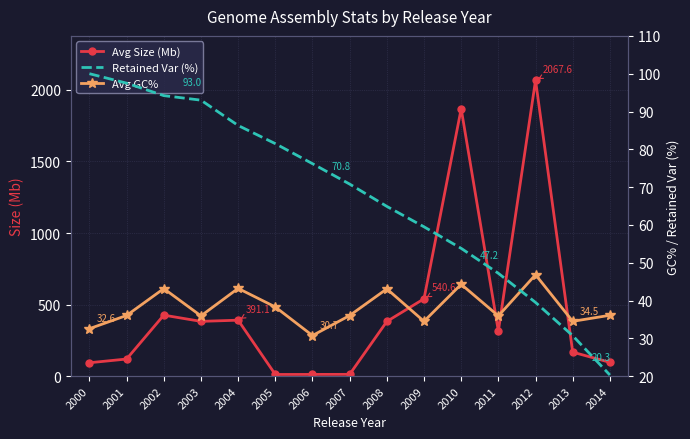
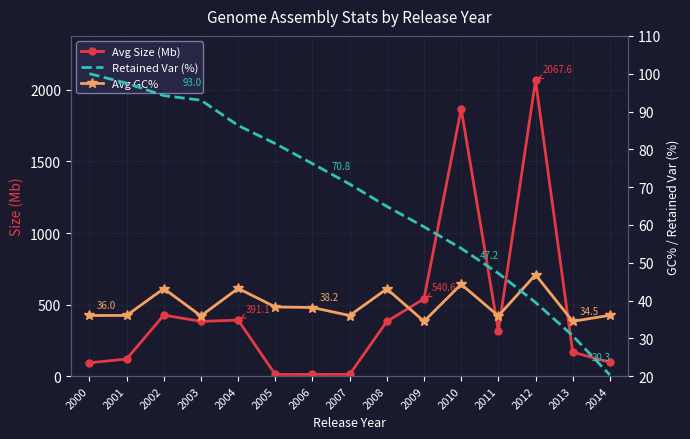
  {
    "Avg Size (Mb)": {
      "2004": 391.1,
      "2009": 540.6,
      "2012": 2067.6
    },
    "Retained Var (%)": {
      "2007": 70.8,
      "2011": 47.2
    },
    "Avg GC%": {
-     "2000": 32.6,
-     "2006": 30.7,
+     "2000": 36.0,
+     "2006": 38.2,
      "2013": 34.5
    }
  }
